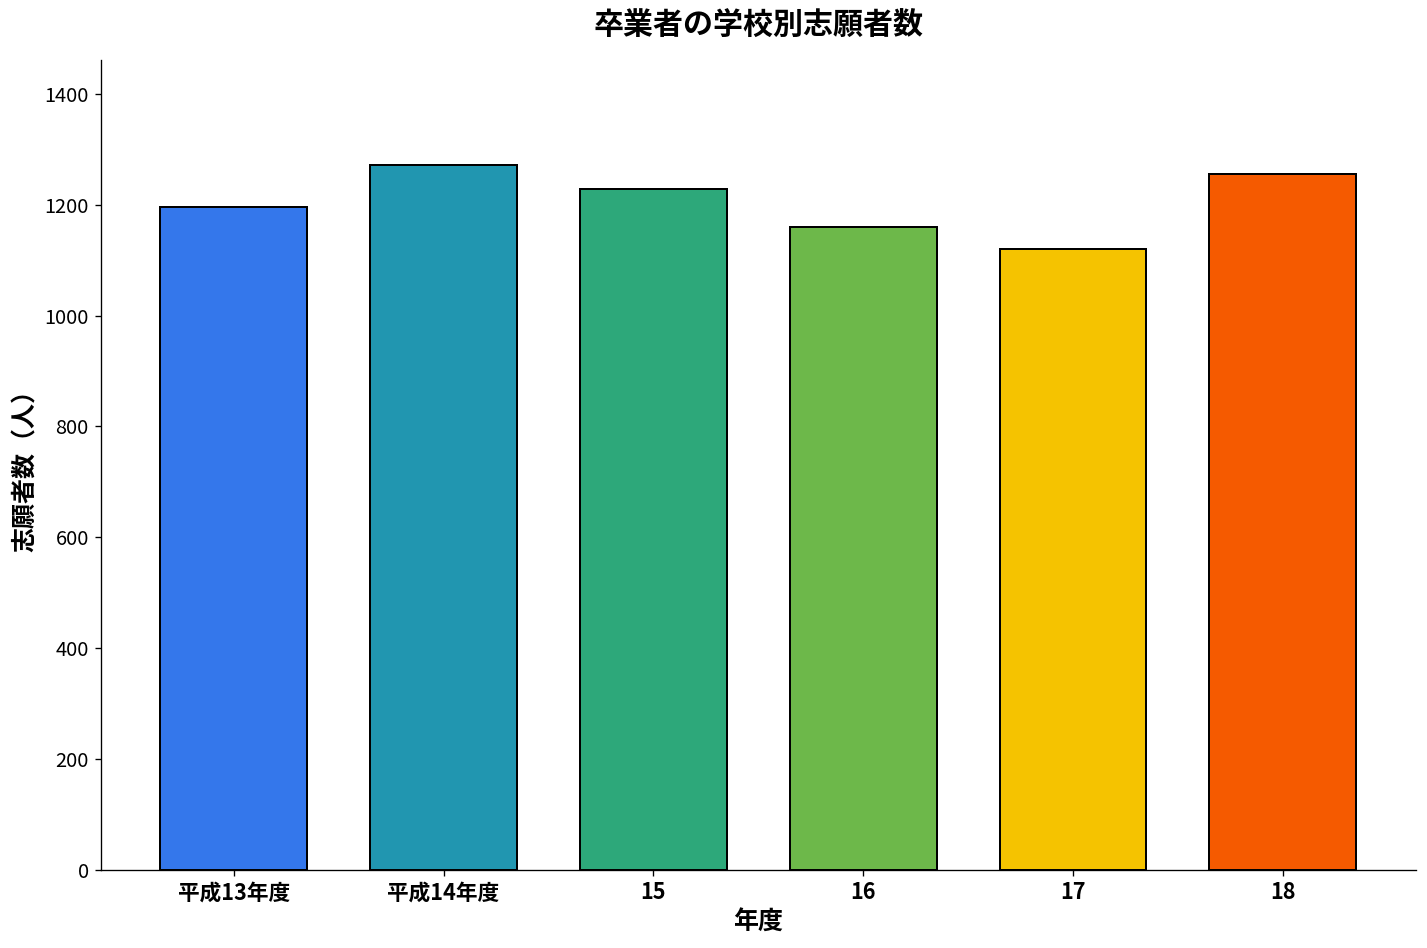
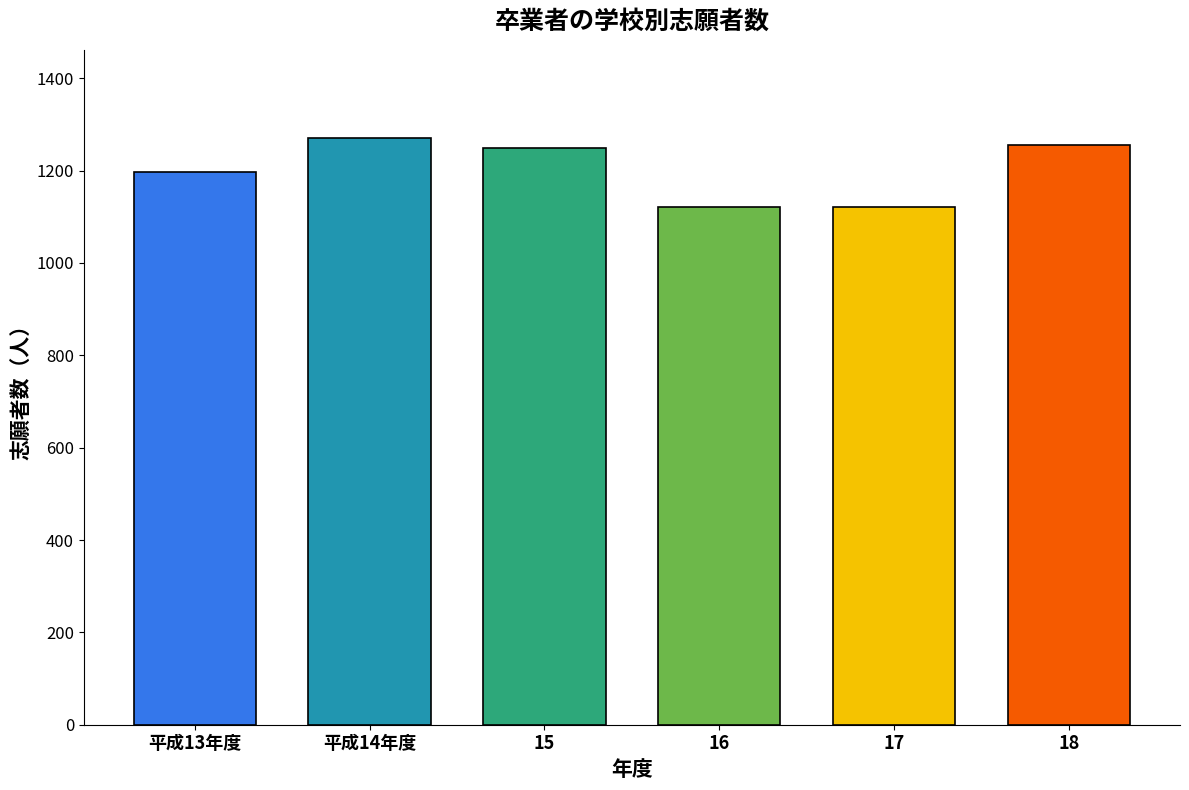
  {
    "平成13年度": 1200,
    "平成14年度": 1270,
-   "15": 1230,
-   "16": 1160,
+   "15": 1250,
+   "16": 1120,
    "17": 1120,
    "18": 1260
  }
